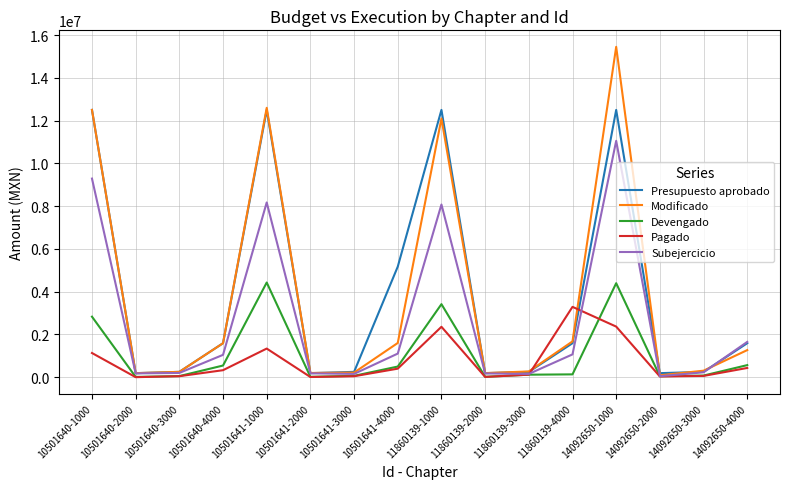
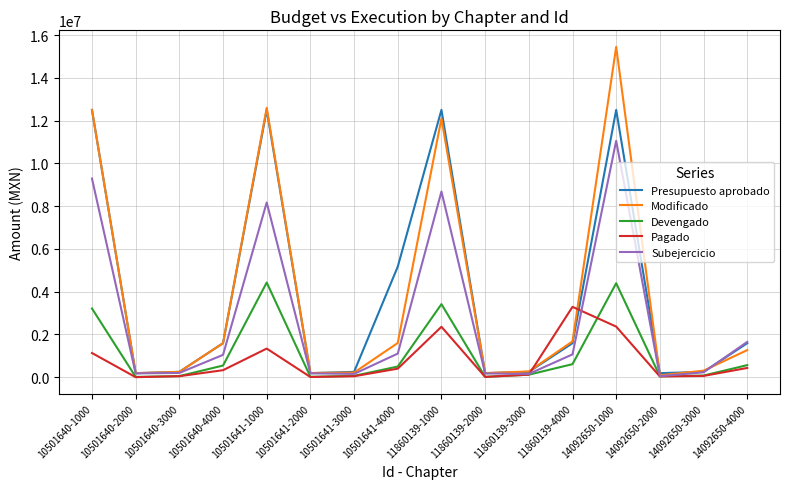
  {
    "Presupuesto aprobado": {
      "10501641-4000": 5200000,
      "11860139-1000": 12500000,
      "14092650-1000": 12500000
    },
    "Modificado": {
      "10501641-4000": 1600000,
      "11860139-1000": 12100000,
      "14092650-1000": 15400000,
      "14092650-4000": 1300000
    },
    "Devengado": {
-     "10501640-1000": 2800000,
+     "10501640-1000": 3200000,
      "10501640-4000": 500000,
      "10501641-1000": 4400000,
      "11860139-1000": 3400000,
-     "11860139-4000": 100000,
+     "11860139-4000": 600000,
      "14092650-1000": 4400000,
      "14092650-4000": 600000
    },
    "Pagado": {
      "10501640-1000": 1100000,
      "10501640-4000": 300000,
      "10501641-1000": 1300000,
      "11860139-1000": 2400000,
      "11860139-4000": 3300000,
      "14092650-1000": 2400000,
      "14092650-4000": 400000
    },
    "Subejercicio": {
      "10501640-1000": 9300000,
      "10501640-4000": 1000000,
      "10501641-1000": 8200000,
      "10501641-4000": 1100000,
-     "11860139-1000": 8100000,
+     "11860139-1000": 8700000,
      "11860139-4000": 1100000,
      "14092650-1000": 11100000
    }
  }
